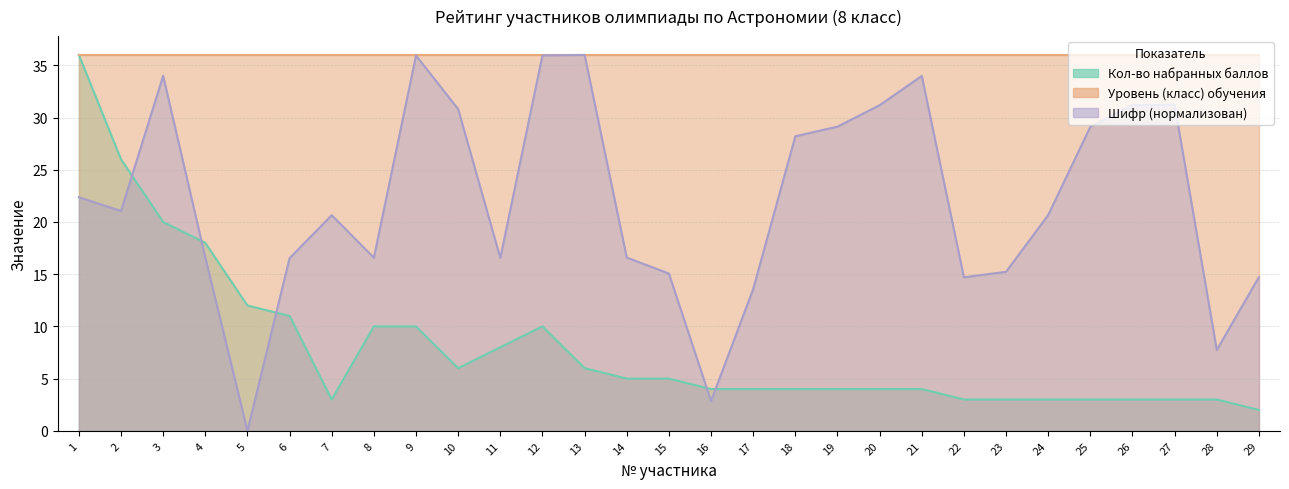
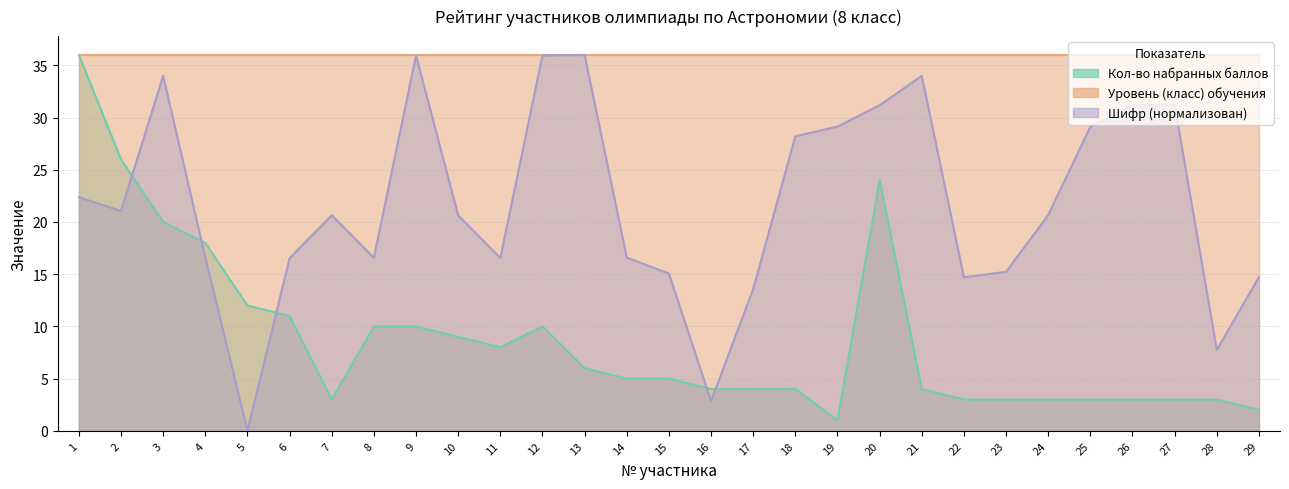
  {
    "Кол-во набранных баллов": {
      "2": 26,
      "3": 20,
      "4": 18,
      "5": 12,
      "6": 11,
      "7": 3,
      "8": 10,
      "9": 10,
-     "10": 6,
+     "10": 9,
      "11": 8,
      "12": 10,
      "13": 6,
      "14": 5,
      "15": 5,
      "16": 4,
      "17": 4,
      "18": 4,
-     "19": 4,
-     "20": 4,
+     "19": 1,
+     "20": 24,
      "21": 4,
      "22": 3,
      "23": 3,
      "24": 3,
      "25": 3,
      "26": 3,
      "27": 3,
      "28": 3,
      "29": 2
    },
    "Уровень (класс) обучения": {
      "2": 36.0,
      "3": 36.0,
      "4": 36.0,
      "5": 36.0,
      "6": 36.0,
      "7": 36.0,
      "8": 36.0,
      "10": 36.0,
      "11": 36.0,
      "14": 36.0,
      "15": 36.0,
      "16": 36.0,
      "17": 36.0,
      "18": 36.0,
      "19": 36.0,
      "20": 36.0,
      "21": 36.0,
      "22": 36.0,
      "23": 36.0,
      "24": 36.0
    },
    "Шифр (нормализован)": {
      "1": 22.4,
      "2": 21.1,
      "3": 34.0,
      "4": 16.6,
      "5": 0.0,
      "6": 16.5,
      "7": 20.6,
      "8": 16.6,
-     "10": 30.8,
+     "10": 20.6,
      "11": 16.6,
      "14": 16.6,
      "15": 15.1,
      "16": 2.9,
      "17": 13.6,
      "18": 28.2,
      "19": 29.1,
      "20": 31.2,
      "21": 34.0,
      "22": 14.7,
      "23": 15.2,
      "24": 20.7,
      "25": 29.1,
      "28": 7.7,
      "29": 14.7
    }
  }
